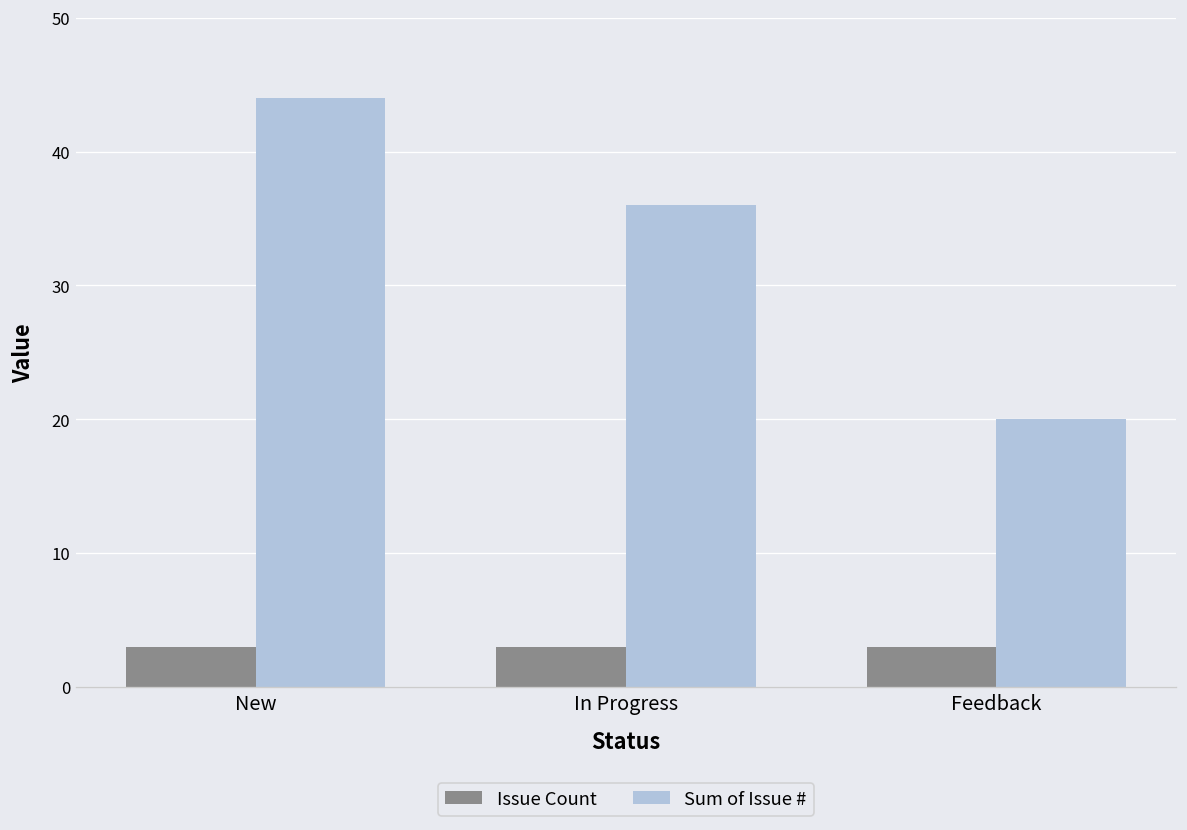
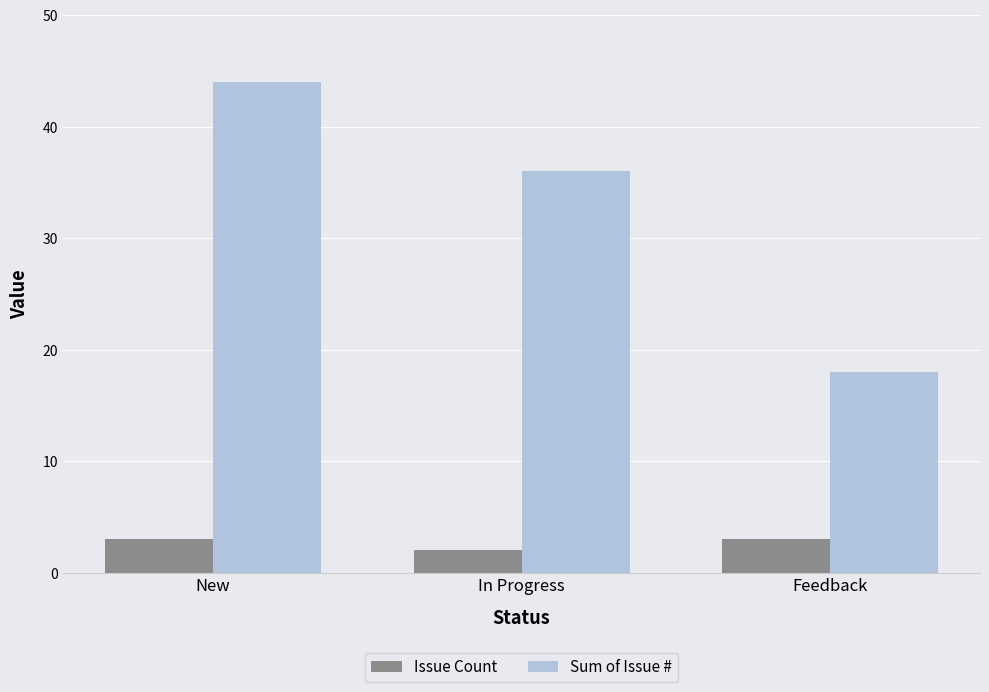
  {
    "Issue Count": {
      "New": 3,
-     "In Progress": 3,
+     "In Progress": 2,
      "Feedback": 3
    },
    "Sum of Issue #": {
      "New": 44,
      "In Progress": 36,
-     "Feedback": 20
+     "Feedback": 18
    }
  }
